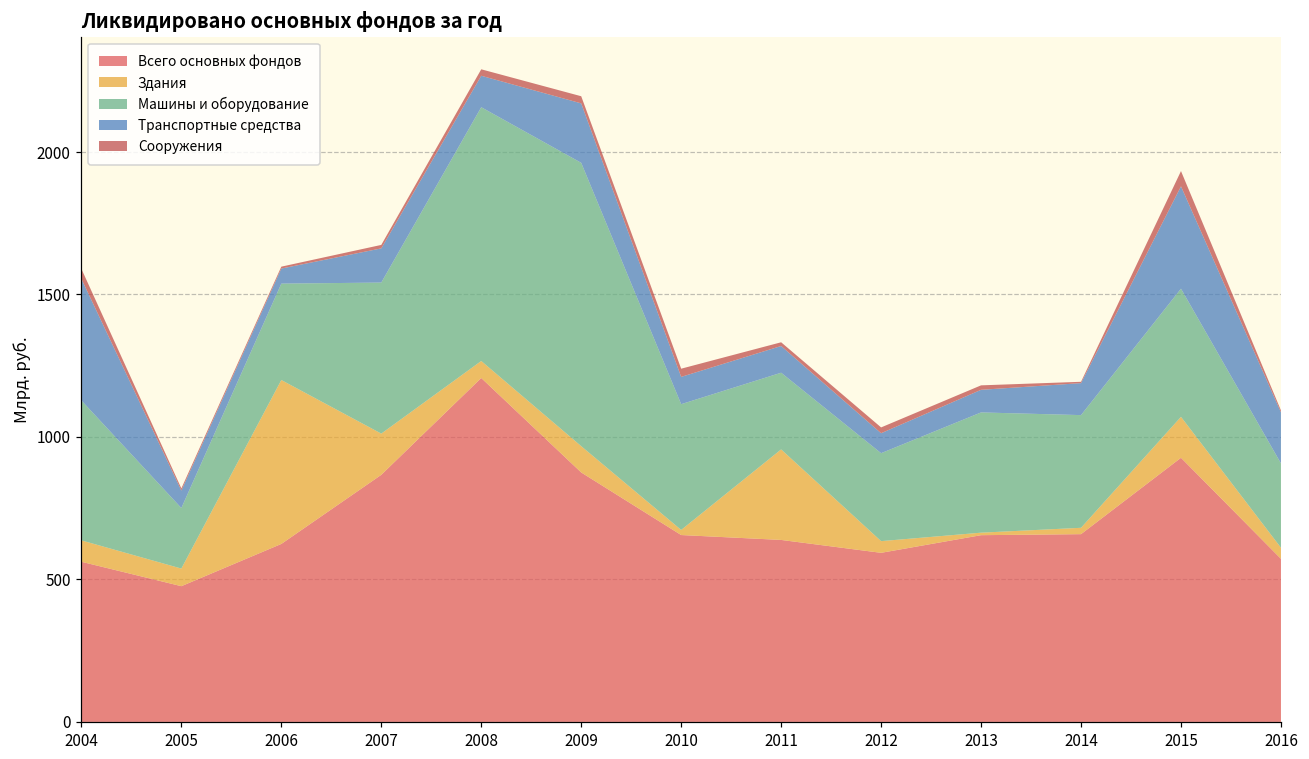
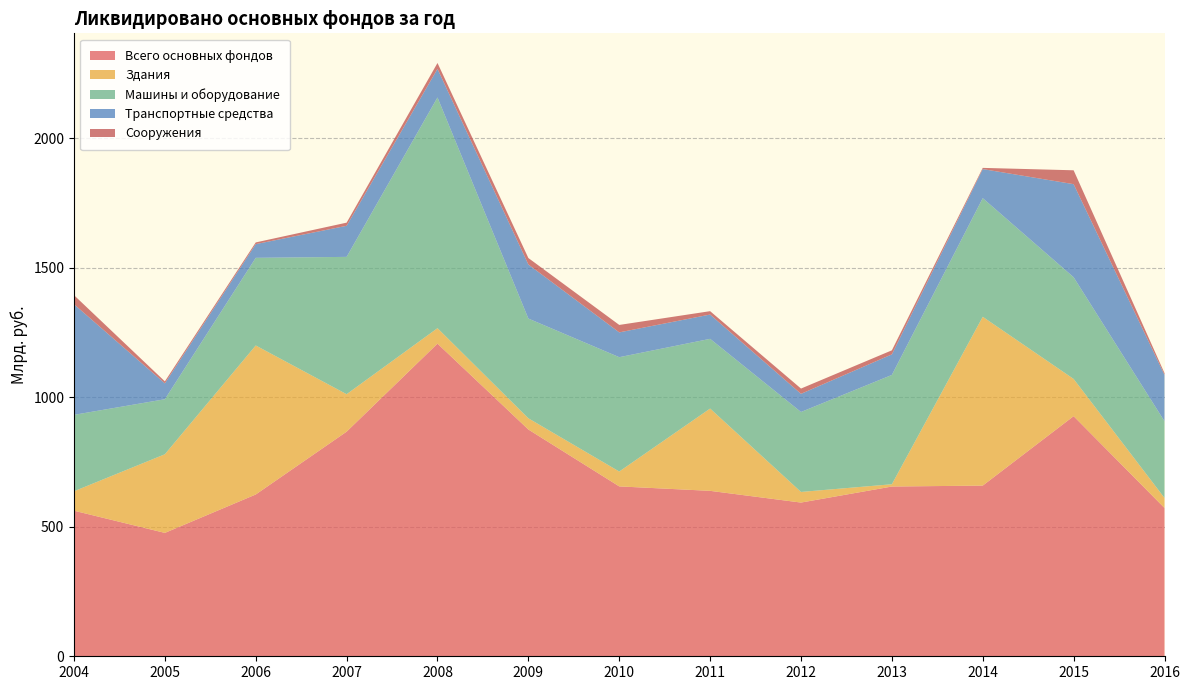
  {
    "Здания": {
      "2004": 80,
-     "2005": 60,
+     "2005": 300,
      "2006": 580,
      "2007": 140,
      "2008": 60,
-     "2009": 90,
-     "2010": 20,
+     "2009": 40,
+     "2010": 60,
      "2011": 320,
      "2012": 40,
-     "2014": 20,
+     "2014": 650,
      "2015": 140,
      "2016": 40
    },
    "Машины и оборудование": {
-     "2004": 490,
+     "2004": 300,
      "2005": 210,
      "2006": 340,
      "2007": 530,
      "2008": 890,
-     "2009": 990,
+     "2009": 390,
      "2010": 440,
      "2011": 270,
      "2012": 310,
      "2013": 420,
-     "2014": 400,
-     "2015": 450,
+     "2014": 460,
+     "2015": 390,
      "2016": 300
    },
    "Транспортные средства": {
      "2004": 430,
      "2007": 120,
      "2008": 110,
      "2009": 210,
      "2010": 100,
      "2011": 90,
      "2012": 70,
      "2013": 80,
      "2015": 360
    }
  }
